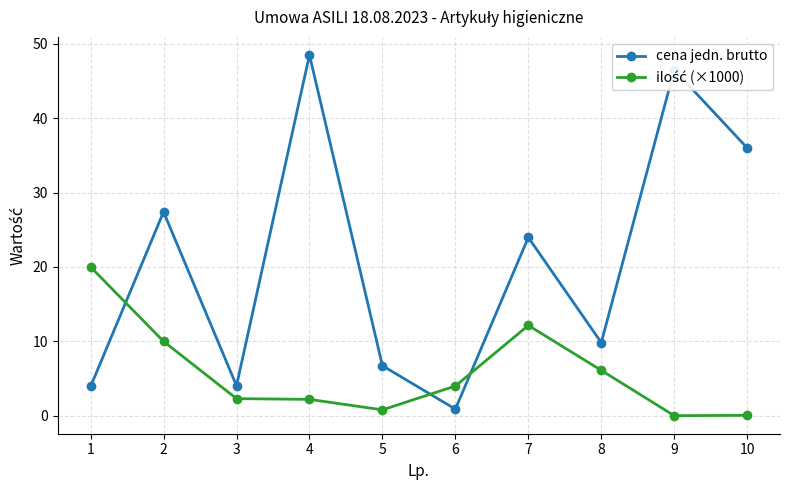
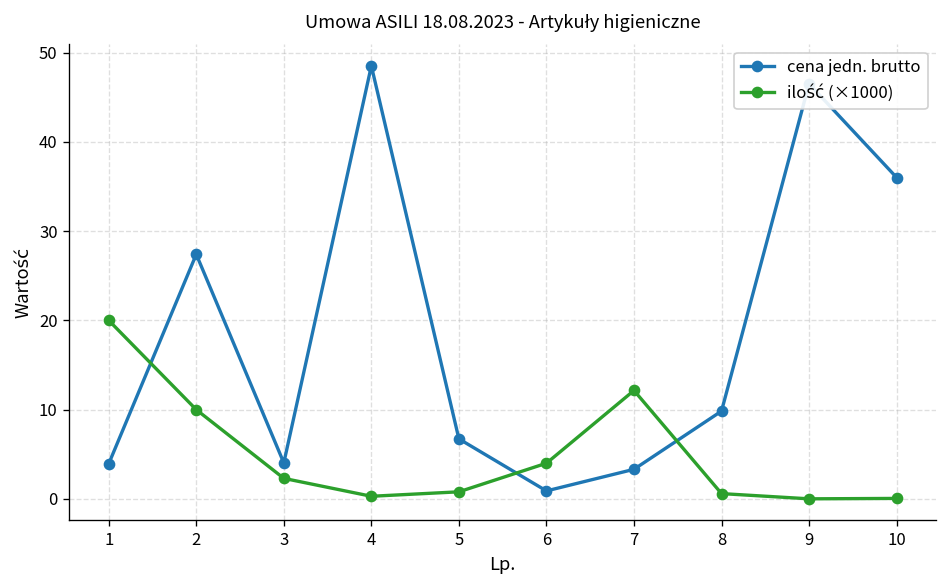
  {
    "cena jedn. brutto": {
      "1": 4,
      "2": 27,
      "3": 4,
      "4": 49,
      "5": 7,
      "6": 1,
-     "7": 24,
+     "7": 3,
      "8": 10,
      "10": 36
    },
    "ilość (×1000)": {
      "1": 20,
      "2": 10,
      "3": 2,
-     "4": 2,
+     "4": 0,
      "5": 1,
      "6": 4,
      "7": 12,
-     "8": 6,
+     "8": 1,
      "9": 0,
      "10": 0
    }
  }
